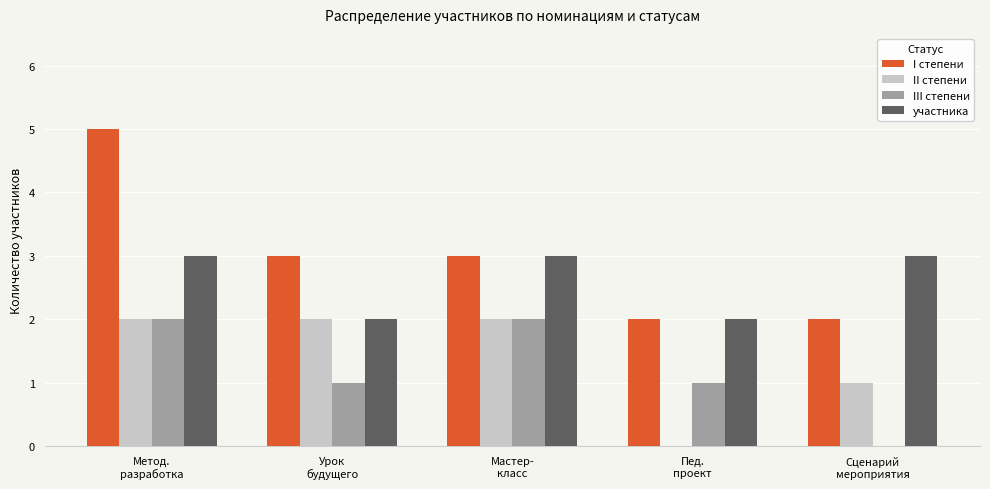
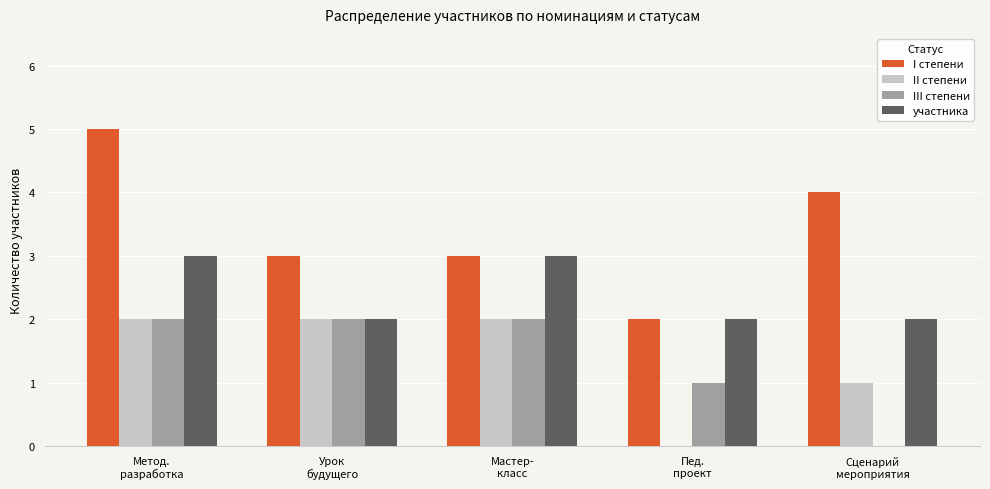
  {
    "I степени": {
      "Метод. разработка": 5,
      "Урок будущего": 3,
      "Мастер- класс": 3,
      "Пед. проект": 2,
-     "Сценарий мероприятия": 2
+     "Сценарий мероприятия": 4
    },
    "II степени": {
      "Метод. разработка": 2,
      "Урок будущего": 2,
      "Мастер- класс": 2,
      "Пед. проект": 0,
      "Сценарий мероприятия": 1
    },
    "III степени": {
      "Метод. разработка": 2,
-     "Урок будущего": 1,
+     "Урок будущего": 2,
      "Мастер- класс": 2,
      "Пед. проект": 1,
      "Сценарий мероприятия": 0
    },
    "участника": {
      "Метод. разработка": 3,
      "Урок будущего": 2,
      "Мастер- класс": 3,
      "Пед. проект": 2,
-     "Сценарий мероприятия": 3
+     "Сценарий мероприятия": 2
    }
  }
